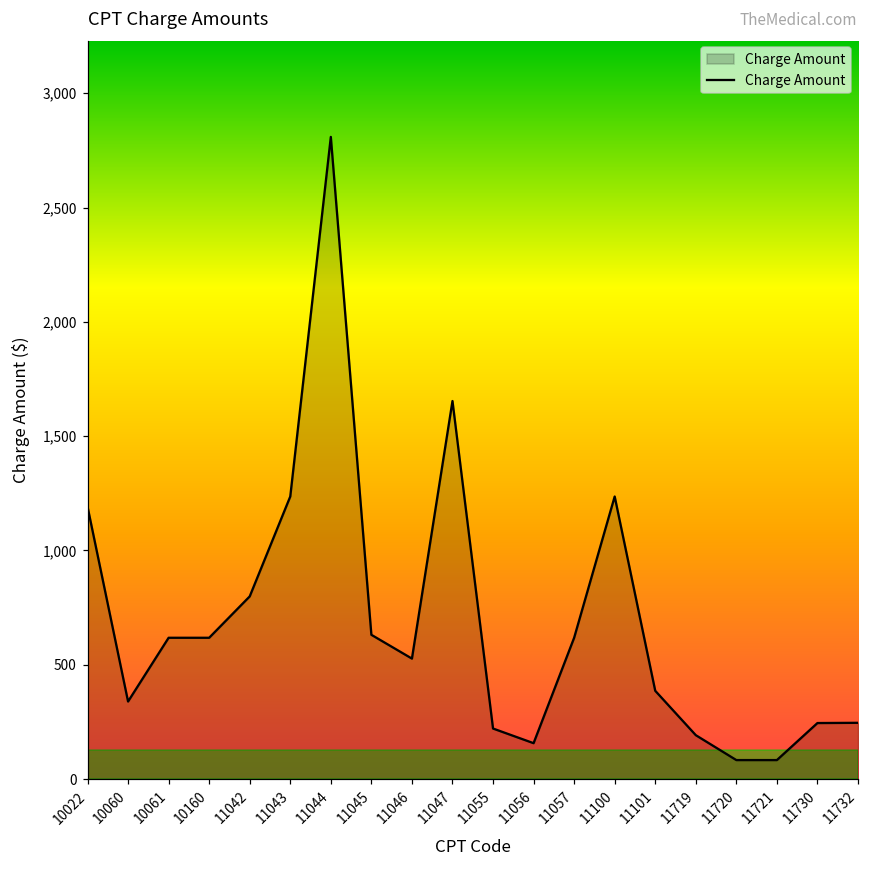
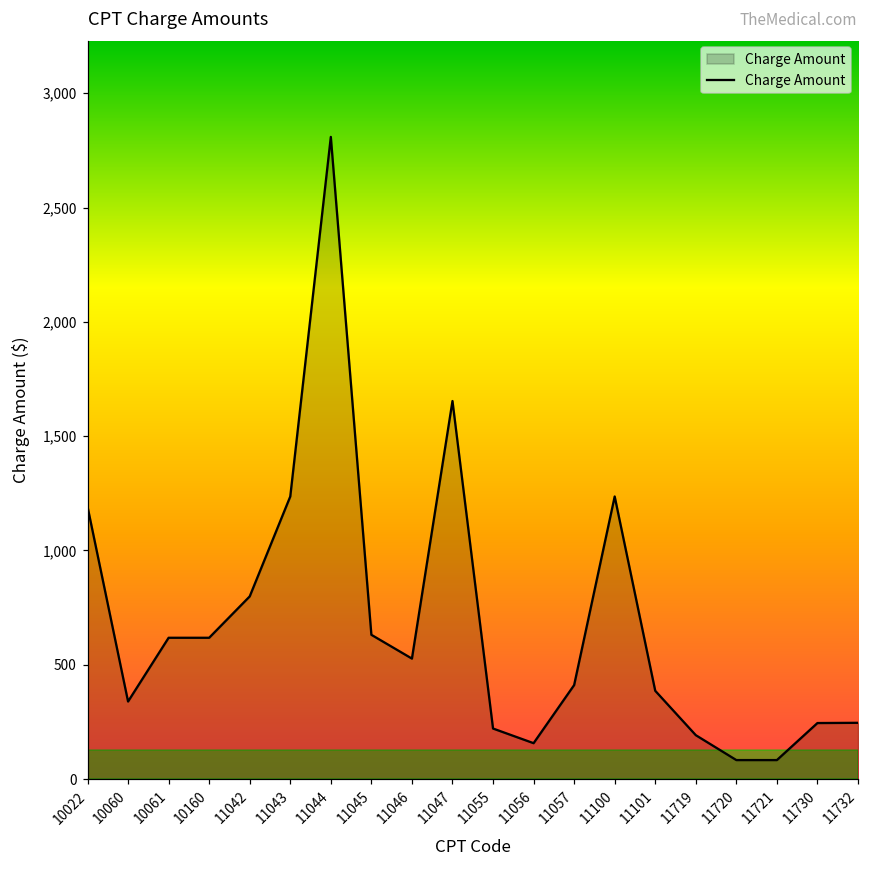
  {
    "10022": "1,190",
    "10060": "340",
    "10061": "620",
    "10160": "620",
    "11042": "800",
    "11043": "1,240",
    "11044": "2,810",
    "11045": "630",
    "11046": "530",
    "11047": "1,650",
    "11055": "220",
    "11056": "160",
-   "11057": "620",
+   "11057": "410",
    "11100": "1,240",
    "11101": "390",
    "11719": "190",
    "11730": "250",
    "11732": "250"
  }
